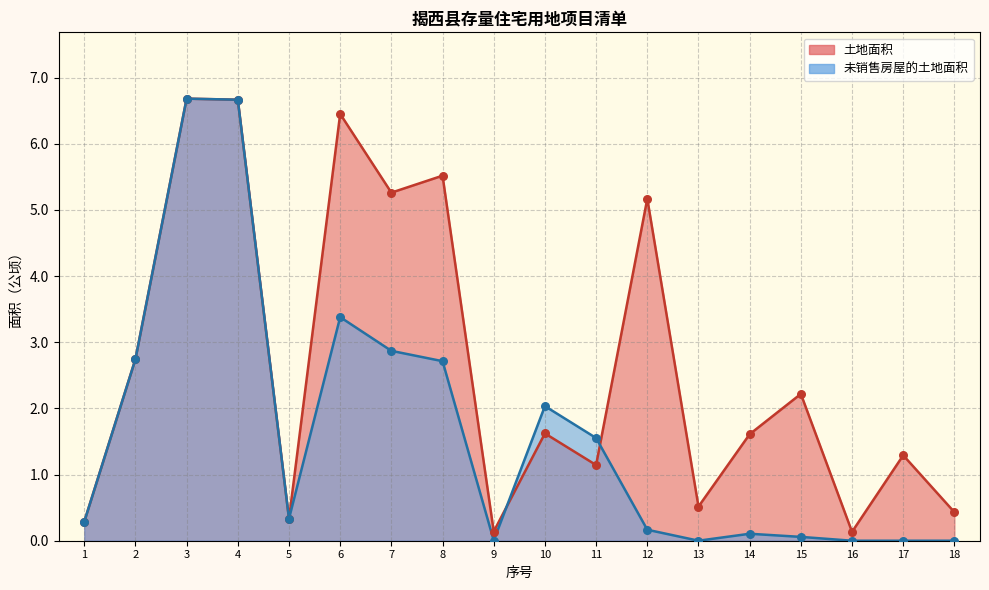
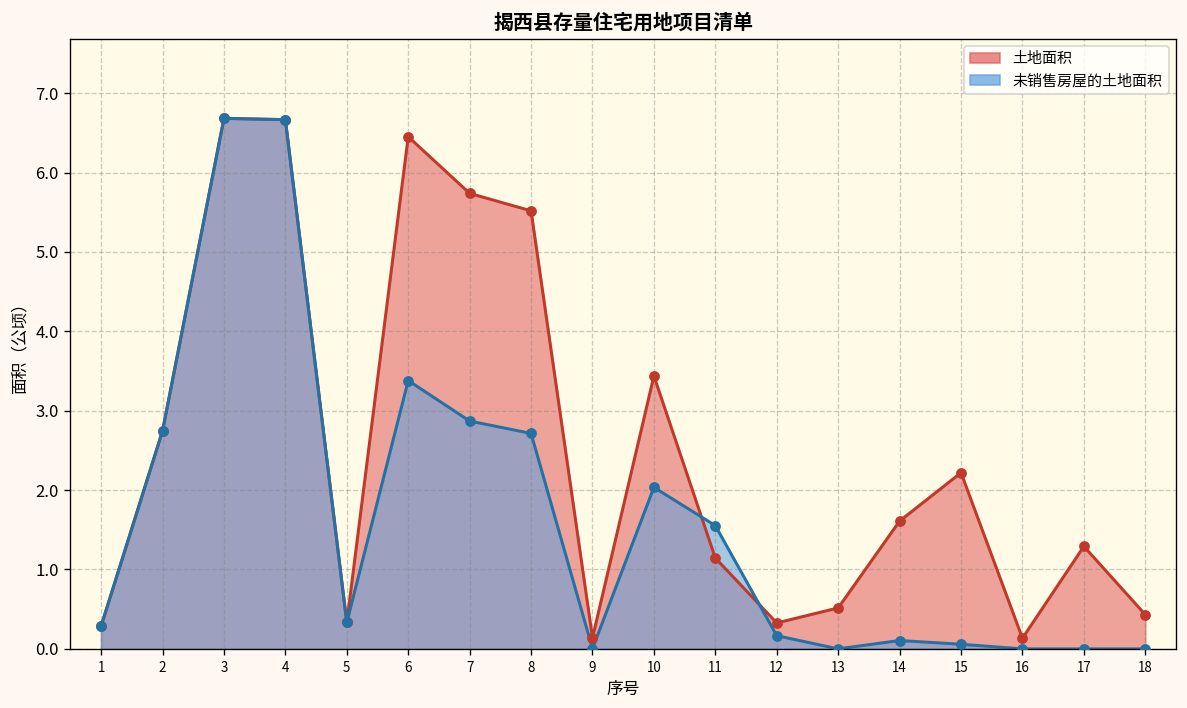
  {
    "土地面积": {
      "6": 6.5,
-     "7": 5.3,
+     "7": 5.7,
      "8": 5.5,
      "9": 0.1,
-     "10": 1.6,
+     "10": 3.4,
      "11": 1.1,
-     "12": 5.2,
+     "12": 0.3,
      "13": 0.5,
      "14": 1.6,
      "15": 2.2,
      "16": 0.1,
      "17": 1.3,
      "18": 0.4
    },
    "未销售房屋的土地面积": {
      "6": 3.4,
      "7": 2.9,
      "8": 2.7,
      "9": 0.0,
      "10": 2.0,
      "11": 1.6,
      "12": 0.2,
      "13": 0.0,
      "14": 0.1,
      "15": 0.1,
      "16": 0.0,
      "17": 0.0,
      "18": 0.0
    }
  }
